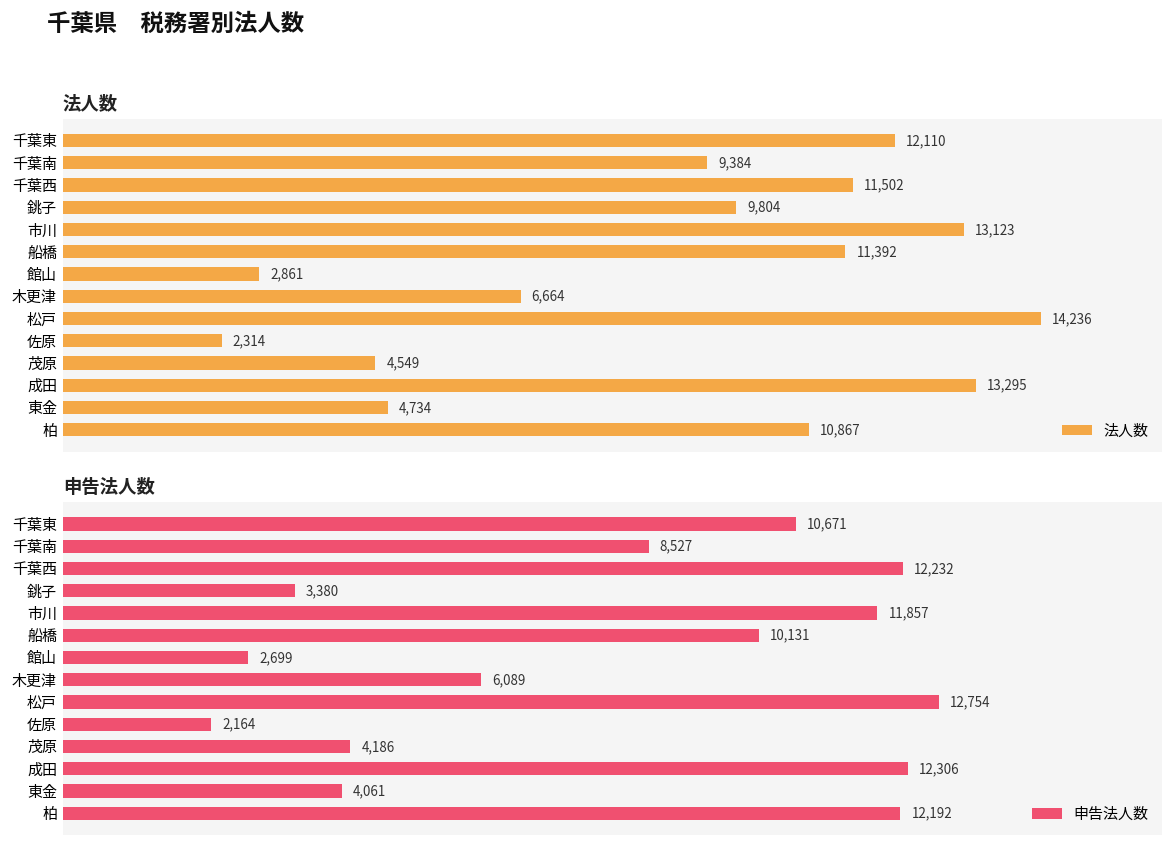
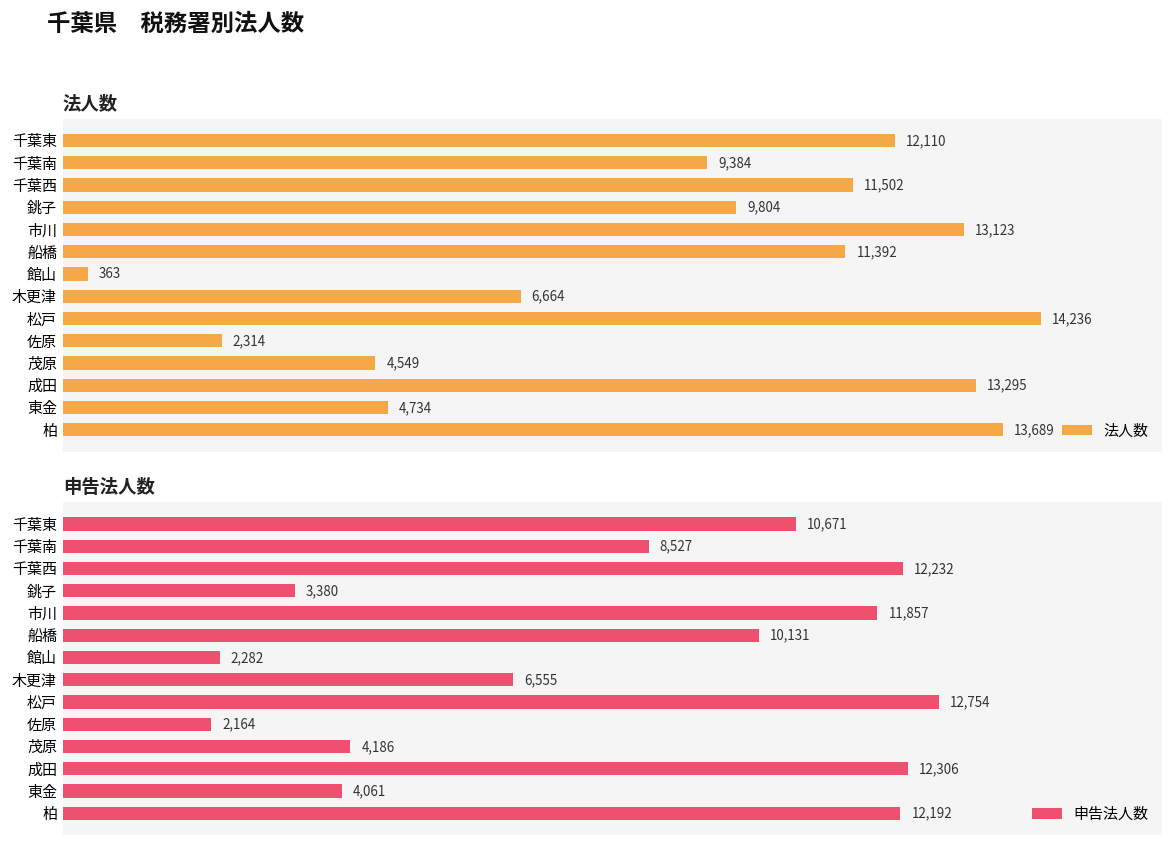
  {
    "法人数": {
      "千葉東": "12,110",
      "千葉南": "9,384",
      "千葉西": "11,502",
      "銚子": "9,804",
      "市川": "13,123",
      "船橋": "11,392",
-     "館山": "2,861",
+     "館山": "363",
      "木更津": "6,664",
      "松戸": "14,236",
      "佐原": "2,314",
      "茂原": "4,549",
      "成田": "13,295",
      "東金": "4,734",
-     "柏": "10,867"
+     "柏": "13,689"
    },
    "申告法人数": {
      "千葉東": "10,671",
      "千葉南": "8,527",
      "千葉西": "12,232",
      "銚子": "3,380",
      "市川": "11,857",
      "船橋": "10,131",
-     "館山": "2,699",
-     "木更津": "6,089",
+     "館山": "2,282",
+     "木更津": "6,555",
      "松戸": "12,754",
      "佐原": "2,164",
      "茂原": "4,186",
      "成田": "12,306",
      "東金": "4,061",
      "柏": "12,192"
    }
  }
